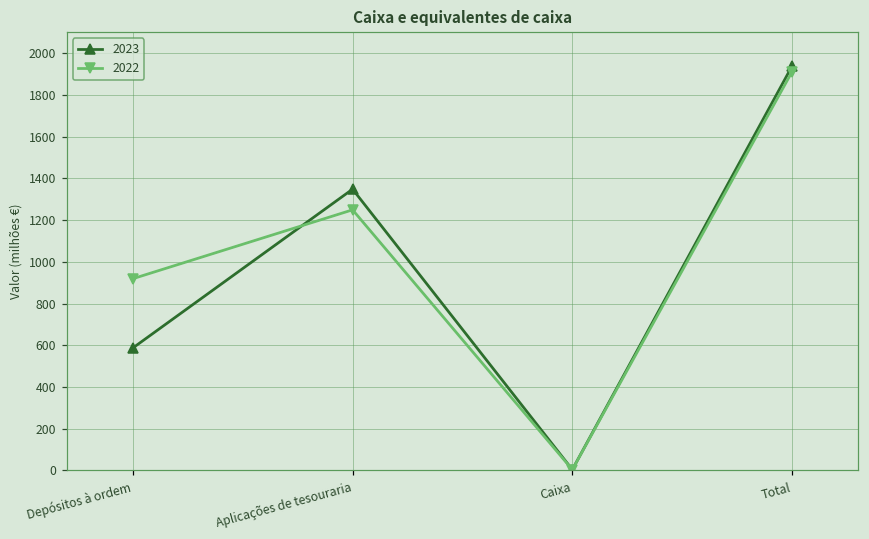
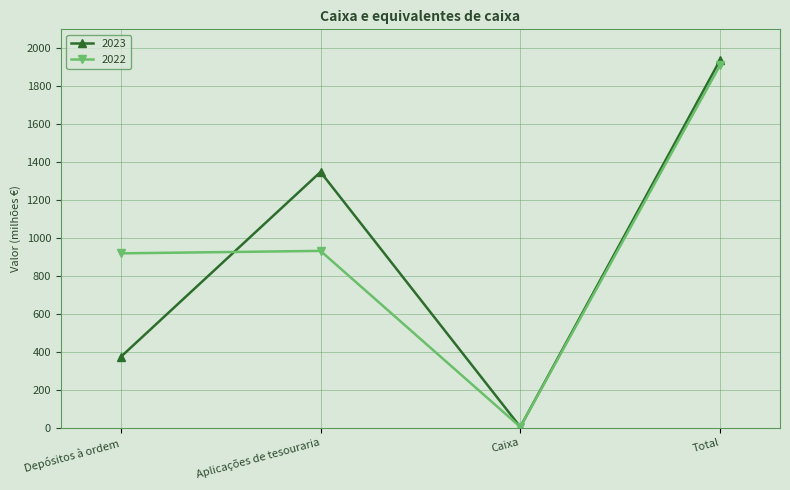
  {
    "2023": {
-     "Depósitos à ordem": 590,
+     "Depósitos à ordem": 370,
      "Aplicações de tesouraria": 1350,
      "Total": 1940
    },
    "2022": {
      "Depósitos à ordem": 920,
-     "Aplicações de tesouraria": 1250,
+     "Aplicações de tesouraria": 930,
      "Total": 1910
    }
  }
